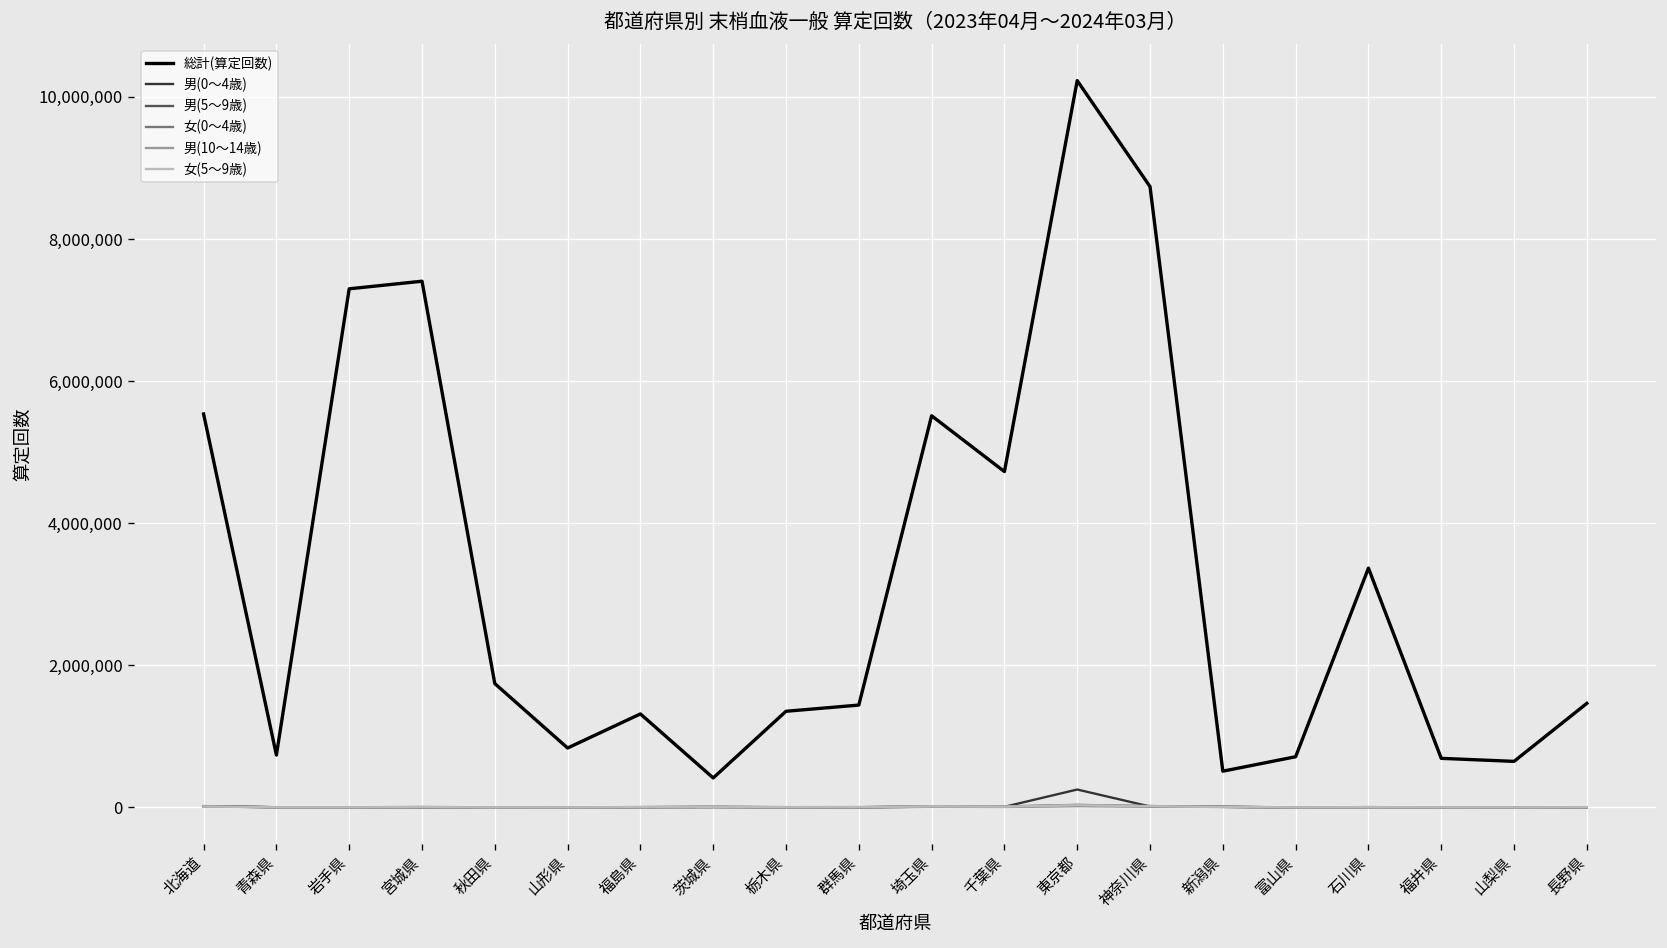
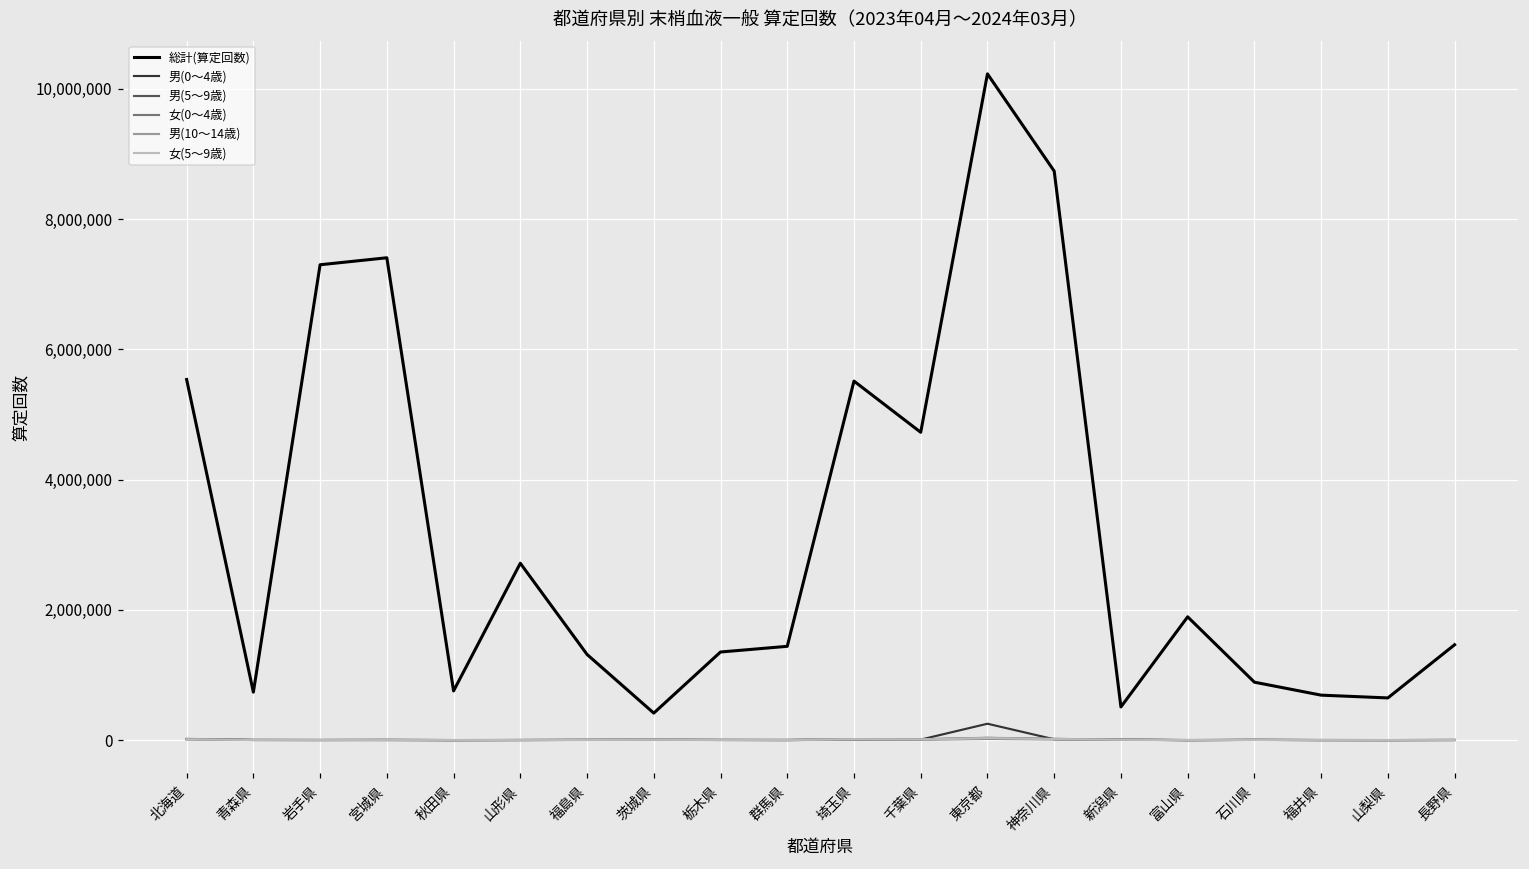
  {
    "総計(算定回数)": {
      "北海道": "5,500,000",
      "青森県": "700,000",
      "岩手県": "7,300,000",
      "宮城県": "7,400,000",
-     "秋田県": "1,700,000",
-     "山形県": "800,000",
+     "秋田県": "800,000",
+     "山形県": "2,700,000",
      "福島県": "1,300,000",
      "茨城県": "400,000",
      "栃木県": "1,400,000",
      "群馬県": "1,400,000",
      "埼玉県": "5,500,000",
      "千葉県": "4,700,000",
      "東京都": "10,200,000",
      "神奈川県": "8,700,000",
      "新潟県": "500,000",
-     "富山県": "700,000",
-     "石川県": "3,400,000",
+     "富山県": "1,900,000",
+     "石川県": "900,000",
      "福井県": "700,000",
      "山梨県": "600,000",
      "長野県": "1,500,000"
    },
    "男(0～4歳)": {
      "東京都": "300,000"
    }
  }
